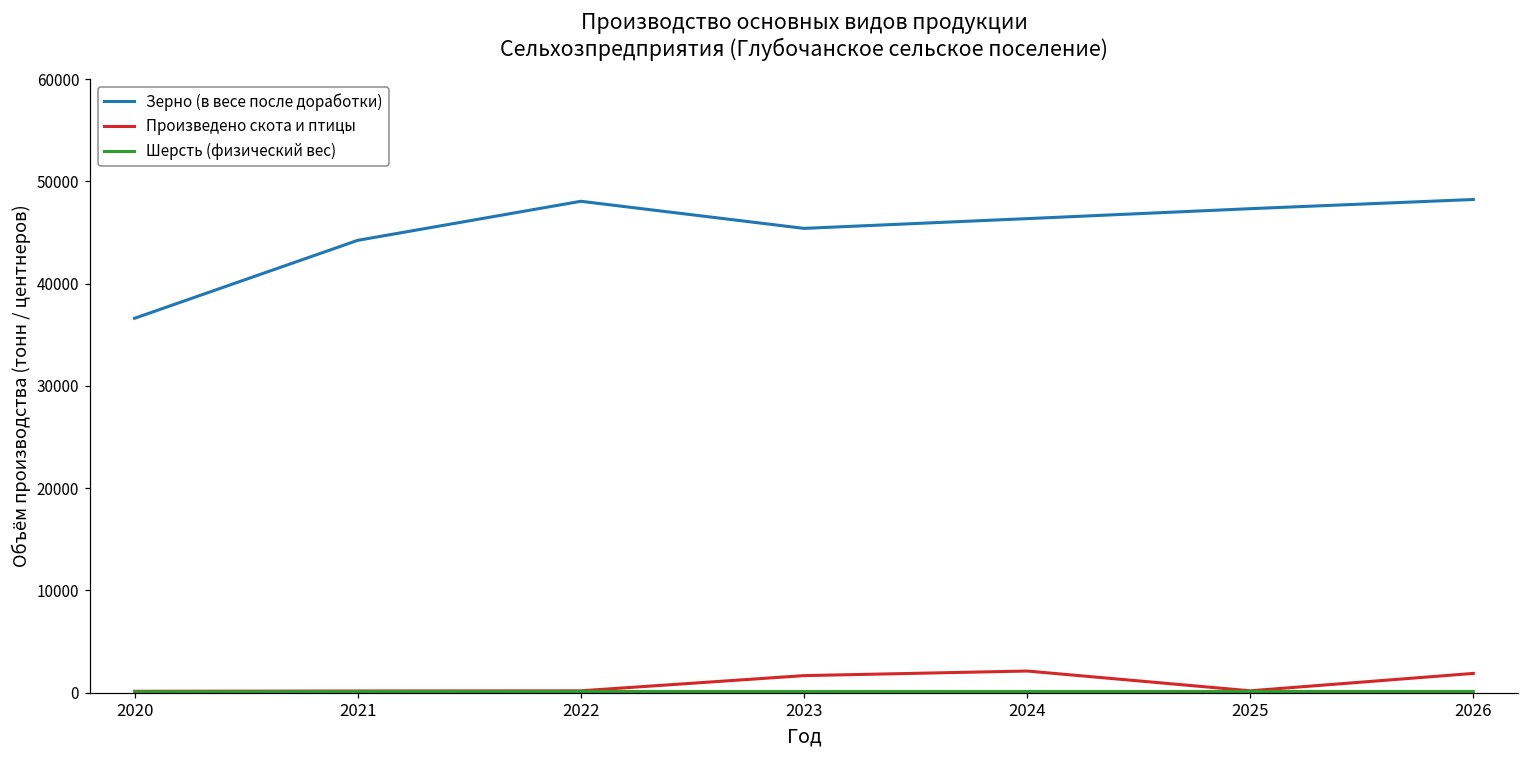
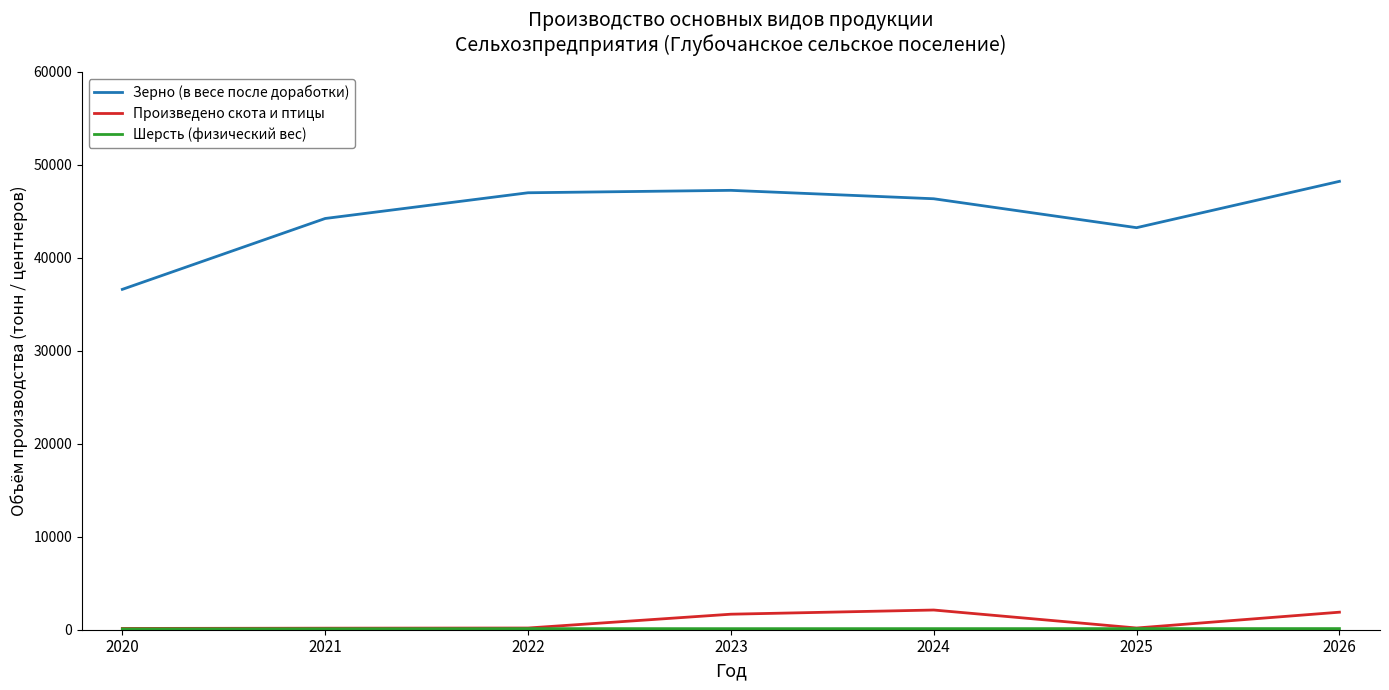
  {
    "Зерно (в весе после доработки)": {
      "2020": 37000,
      "2021": 44000,
-     "2022": 48000,
-     "2023": 45000,
+     "2022": 47000,
+     "2023": 47000,
      "2024": 46000,
-     "2025": 47000,
+     "2025": 43000,
      "2026": 48000
    },
    "Произведено скота и птицы": {
      "2023": 2000,
      "2024": 2000,
      "2026": 2000
    },
    "Шерсть (физический вес)": {
      "2023": 0,
      "2024": 0,
      "2026": 0
    }
  }
